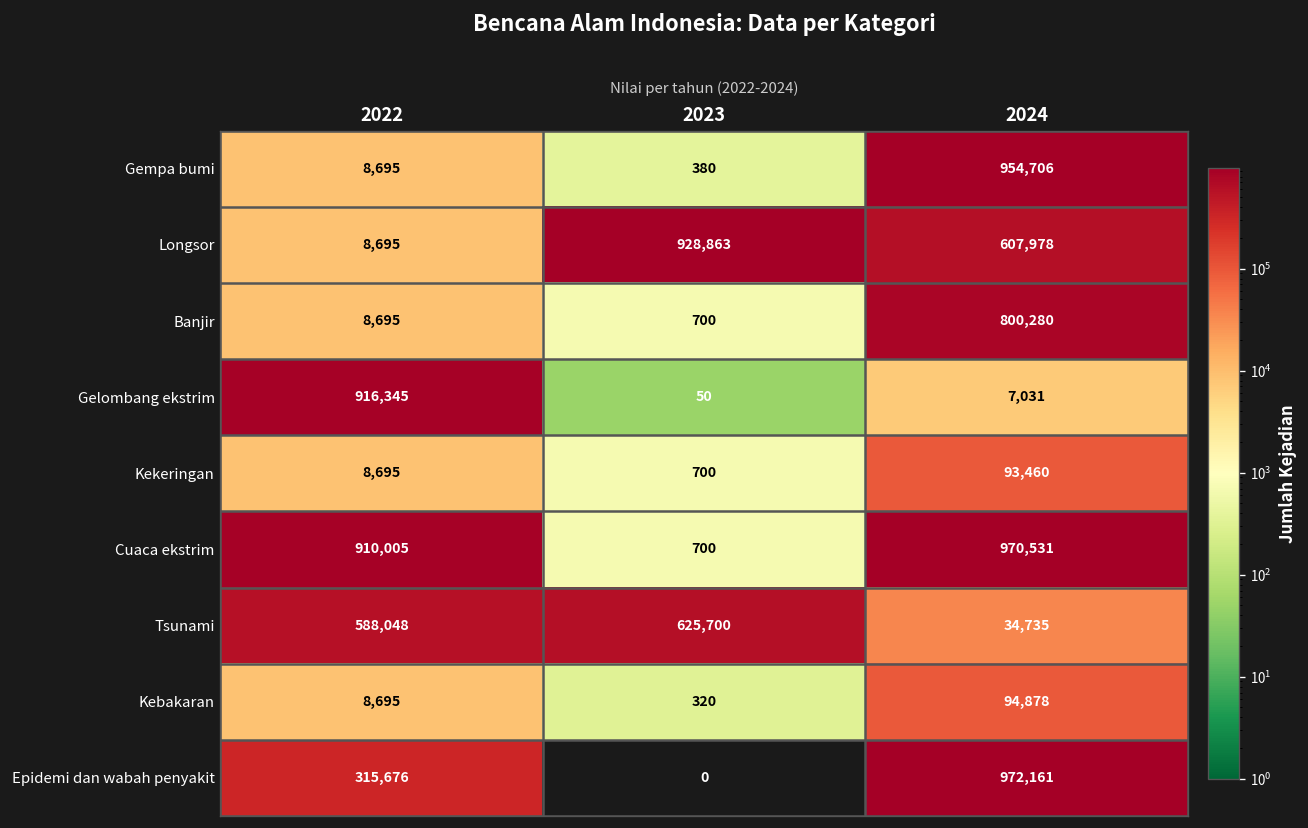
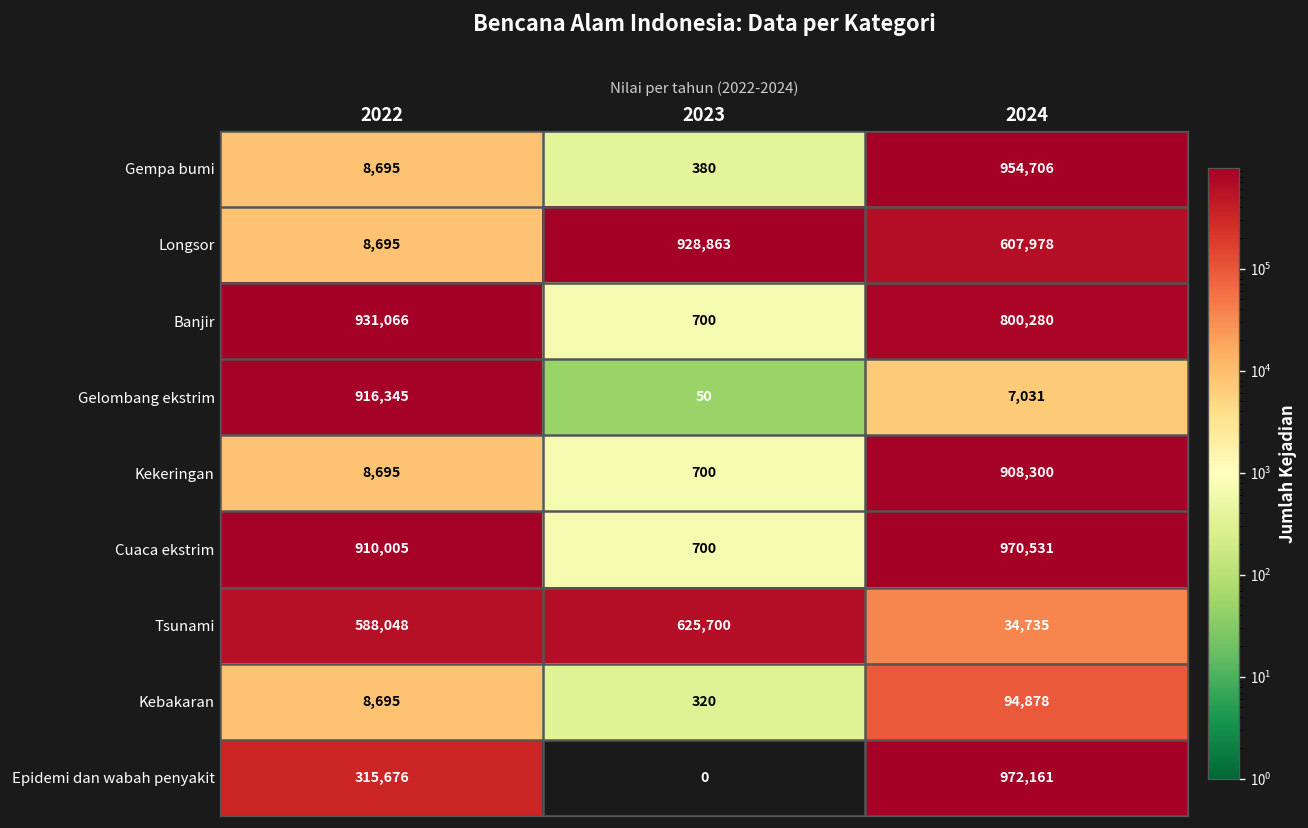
  {
    "Gempa bumi": {
      "2022": "8,695",
      "2023": "380",
      "2024": "954,706"
    },
    "Longsor": {
      "2022": "8,695",
      "2023": "928,863",
      "2024": "607,978"
    },
    "Banjir": {
-     "2022": "8,695",
+     "2022": "931,066",
      "2023": "700",
      "2024": "800,280"
    },
    "Gelombang ekstrim": {
      "2022": "916,345",
      "2023": "50",
      "2024": "7,031"
    },
    "Kekeringan": {
      "2022": "8,695",
      "2023": "700",
-     "2024": "93,460"
+     "2024": "908,300"
    },
    "Cuaca ekstrim": {
      "2022": "910,005",
      "2023": "700",
      "2024": "970,531"
    },
    "Tsunami": {
      "2022": "588,048",
      "2023": "625,700",
      "2024": "34,735"
    },
    "Kebakaran": {
      "2022": "8,695",
      "2023": "320",
      "2024": "94,878"
    },
    "Epidemi dan wabah penyakit": {
      "2022": "315,676",
      "2023": "0",
      "2024": "972,161"
    }
  }
